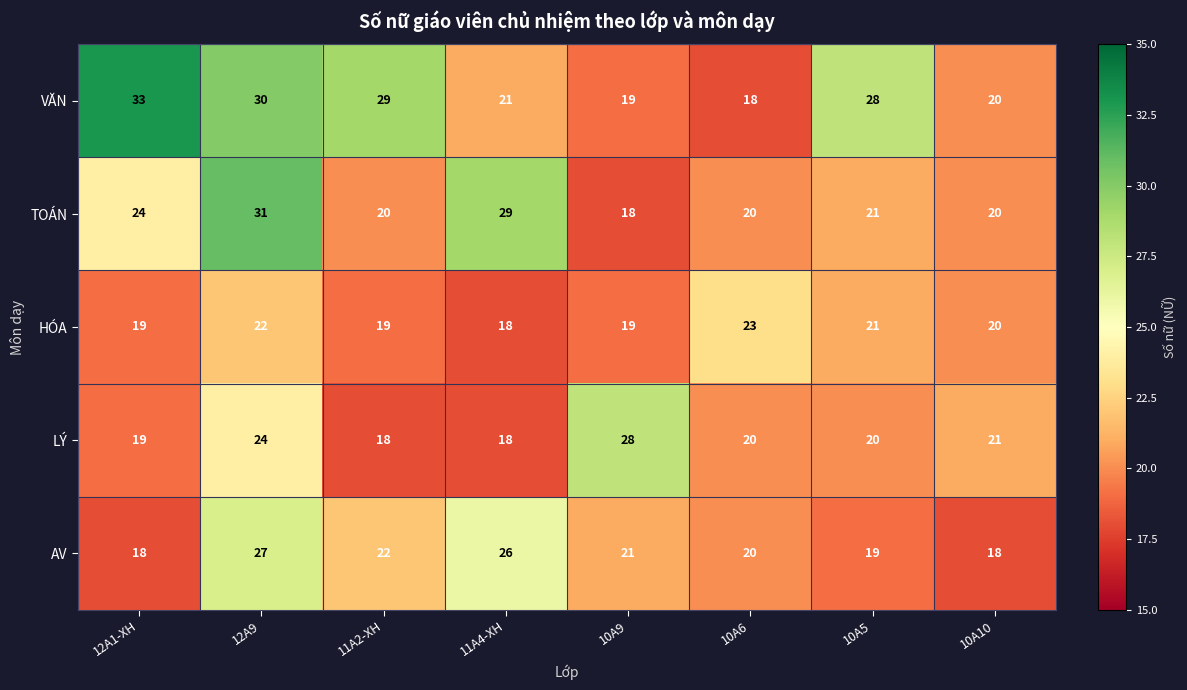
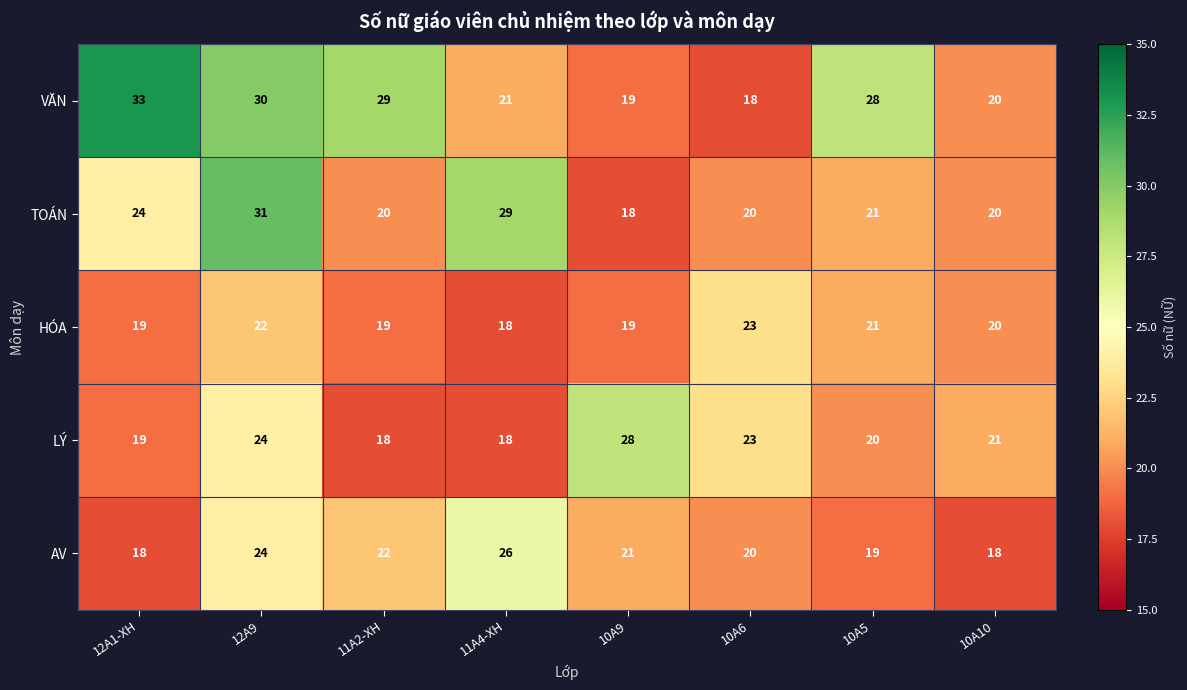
  {
    "VĂN": {
      "12A1-XH": 33,
      "12A9": 30,
      "11A2-XH": 29,
      "11A4-XH": 21,
      "10A9": 19,
      "10A6": 18,
      "10A5": 28,
      "10A10": 20
    },
    "TOÁN": {
      "12A1-XH": 24,
      "12A9": 31,
      "11A2-XH": 20,
      "11A4-XH": 29,
      "10A9": 18,
      "10A6": 20,
      "10A5": 21,
      "10A10": 20
    },
    "HÓA": {
      "12A1-XH": 19,
      "12A9": 22,
      "11A2-XH": 19,
      "11A4-XH": 18,
      "10A9": 19,
      "10A6": 23,
      "10A5": 21,
      "10A10": 20
    },
    "LÝ": {
      "12A1-XH": 19,
      "12A9": 24,
      "11A2-XH": 18,
      "11A4-XH": 18,
      "10A9": 28,
-     "10A6": 20,
+     "10A6": 23,
      "10A5": 20,
      "10A10": 21
    },
    "AV": {
      "12A1-XH": 18,
-     "12A9": 27,
+     "12A9": 24,
      "11A2-XH": 22,
      "11A4-XH": 26,
      "10A9": 21,
      "10A6": 20,
      "10A5": 19,
      "10A10": 18
    }
  }
